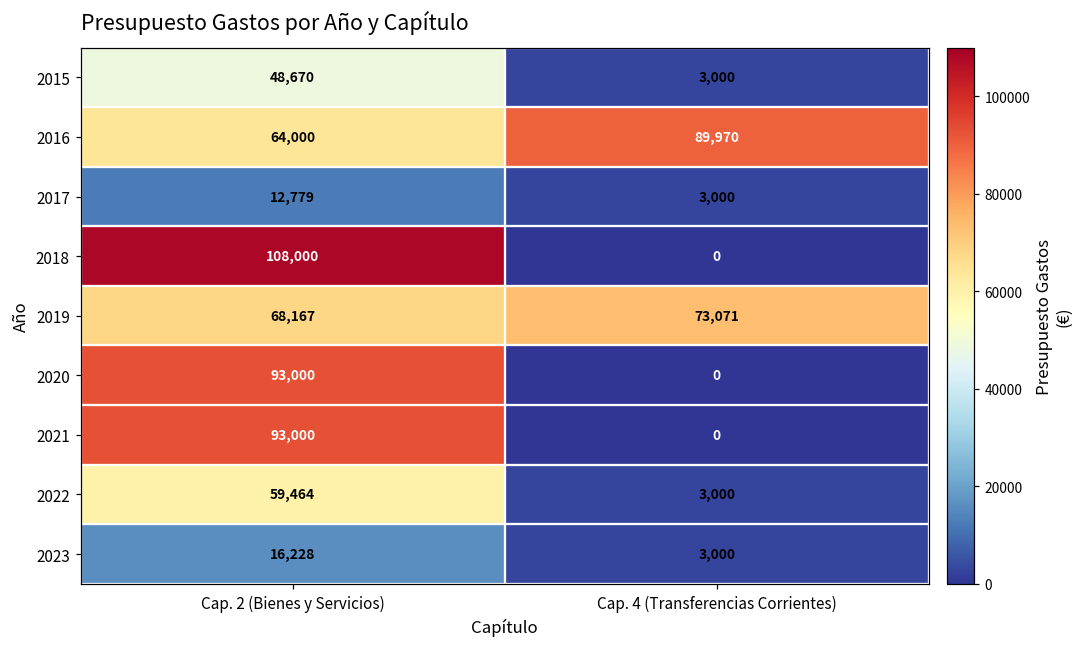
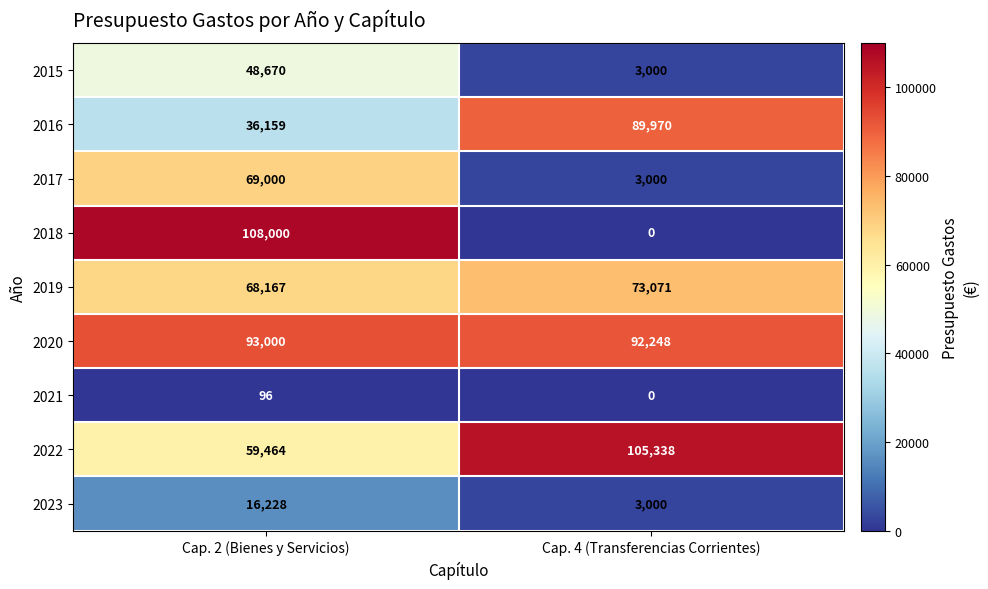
  {
    "2015": {
      "Cap. 2 (Bienes y Servicios)": "48,670",
      "Cap. 4 (Transferencias Corrientes)": "3,000"
    },
    "2016": {
-     "Cap. 2 (Bienes y Servicios)": "64,000",
+     "Cap. 2 (Bienes y Servicios)": "36,159",
      "Cap. 4 (Transferencias Corrientes)": "89,970"
    },
    "2017": {
-     "Cap. 2 (Bienes y Servicios)": "12,779",
+     "Cap. 2 (Bienes y Servicios)": "69,000",
      "Cap. 4 (Transferencias Corrientes)": "3,000"
    },
    "2018": {
      "Cap. 2 (Bienes y Servicios)": "108,000",
      "Cap. 4 (Transferencias Corrientes)": "0"
    },
    "2019": {
      "Cap. 2 (Bienes y Servicios)": "68,167",
      "Cap. 4 (Transferencias Corrientes)": "73,071"
    },
    "2020": {
      "Cap. 2 (Bienes y Servicios)": "93,000",
-     "Cap. 4 (Transferencias Corrientes)": "0"
+     "Cap. 4 (Transferencias Corrientes)": "92,248"
    },
    "2021": {
-     "Cap. 2 (Bienes y Servicios)": "93,000",
+     "Cap. 2 (Bienes y Servicios)": "96",
      "Cap. 4 (Transferencias Corrientes)": "0"
    },
    "2022": {
      "Cap. 2 (Bienes y Servicios)": "59,464",
-     "Cap. 4 (Transferencias Corrientes)": "3,000"
+     "Cap. 4 (Transferencias Corrientes)": "105,338"
    },
    "2023": {
      "Cap. 2 (Bienes y Servicios)": "16,228",
      "Cap. 4 (Transferencias Corrientes)": "3,000"
    }
  }
